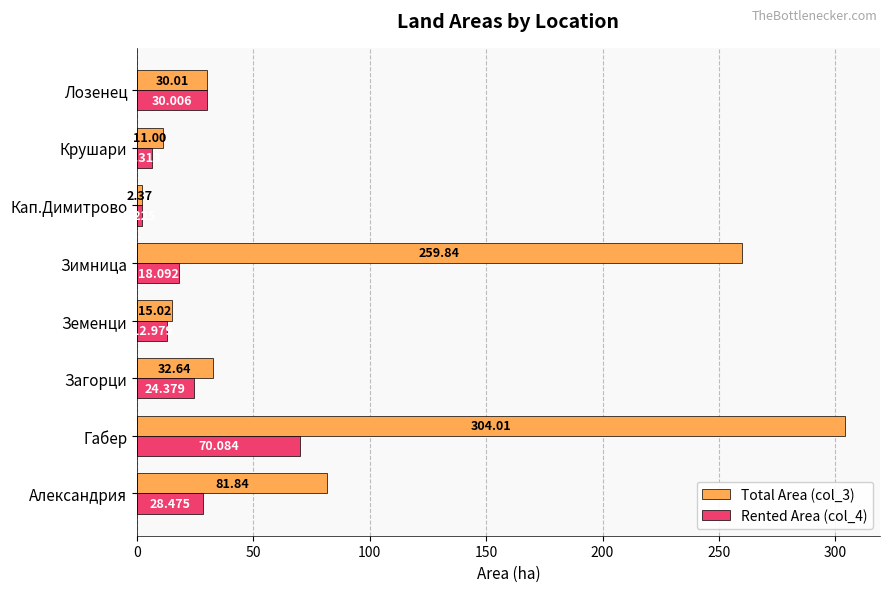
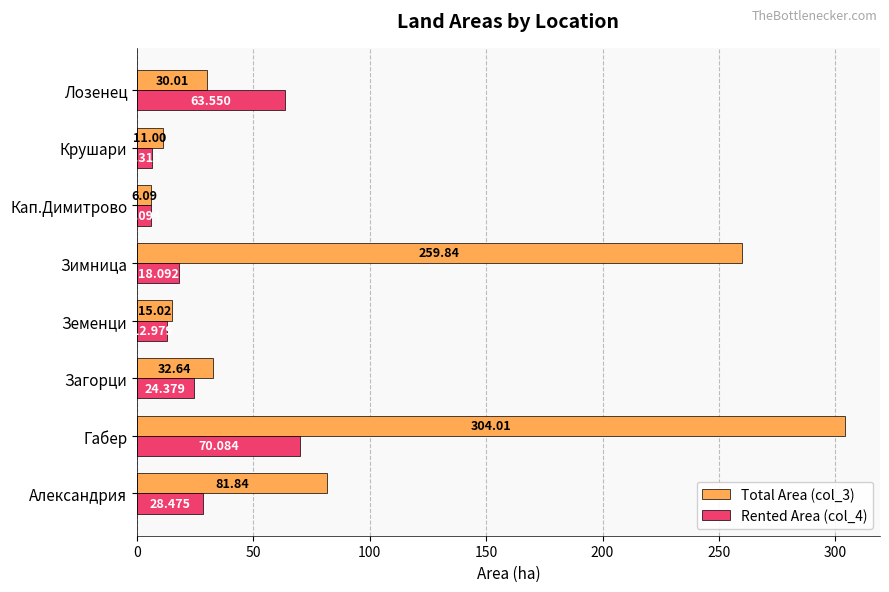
  {
    "Total Area (col_3)": {
      "Лозенец": 30.01,
      "Крушари": 11.00,
-     "Кап.Димитрово": 2.37,
+     "Кап.Димитрово": 6.09,
      "Зимница": 259.84,
      "Земенци": 15.02,
      "Загорци": 32.64,
      "Габер": 304.01,
      "Александрия": 81.84
    },
    "Rented Area (col_4)": {
-     "Лозенец": 30.006,
-     "Кап.Димитрово": 2,
+     "Лозенец": 63.550,
+     "Кап.Димитрово": 6,
      "Зимница": 18.092,
      "Земенци": 12.979,
      "Загорци": 24.379,
      "Габер": 70.084,
      "Александрия": 28.475
    }
  }
